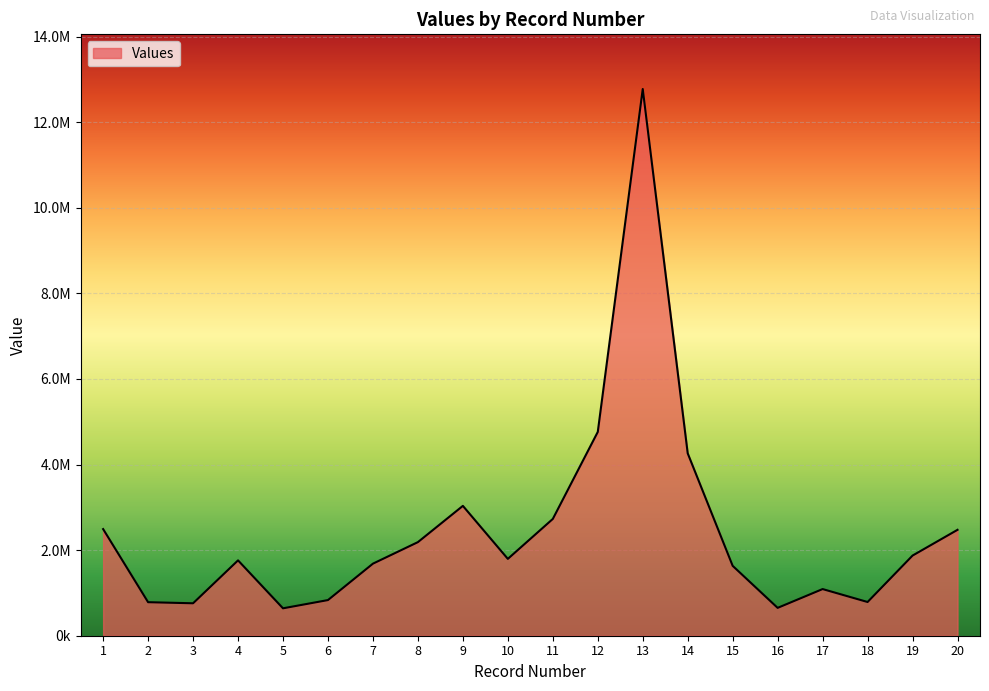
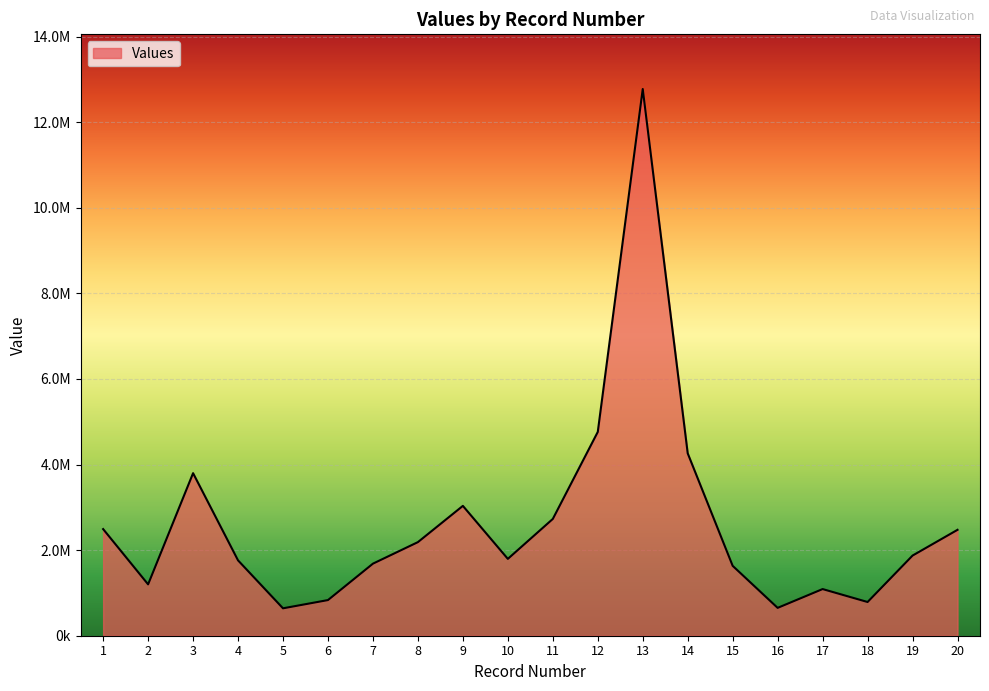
  {
    "1": 2500000,
-   "2": 800000,
-   "3": 800000,
+   "2": 1200000,
+   "3": 3800000,
    "4": 1800000,
    "5": 600000,
    "6": 800000,
    "7": 1700000,
    "8": 2200000,
    "9": 3000000,
    "10": 1800000,
    "11": 2700000,
    "12": 4800000,
    "13": 12800000,
    "14": 4300000,
    "15": 1600000,
    "16": 700000,
    "17": 1100000,
    "18": 800000,
    "19": 1900000,
    "20": 2500000
  }
